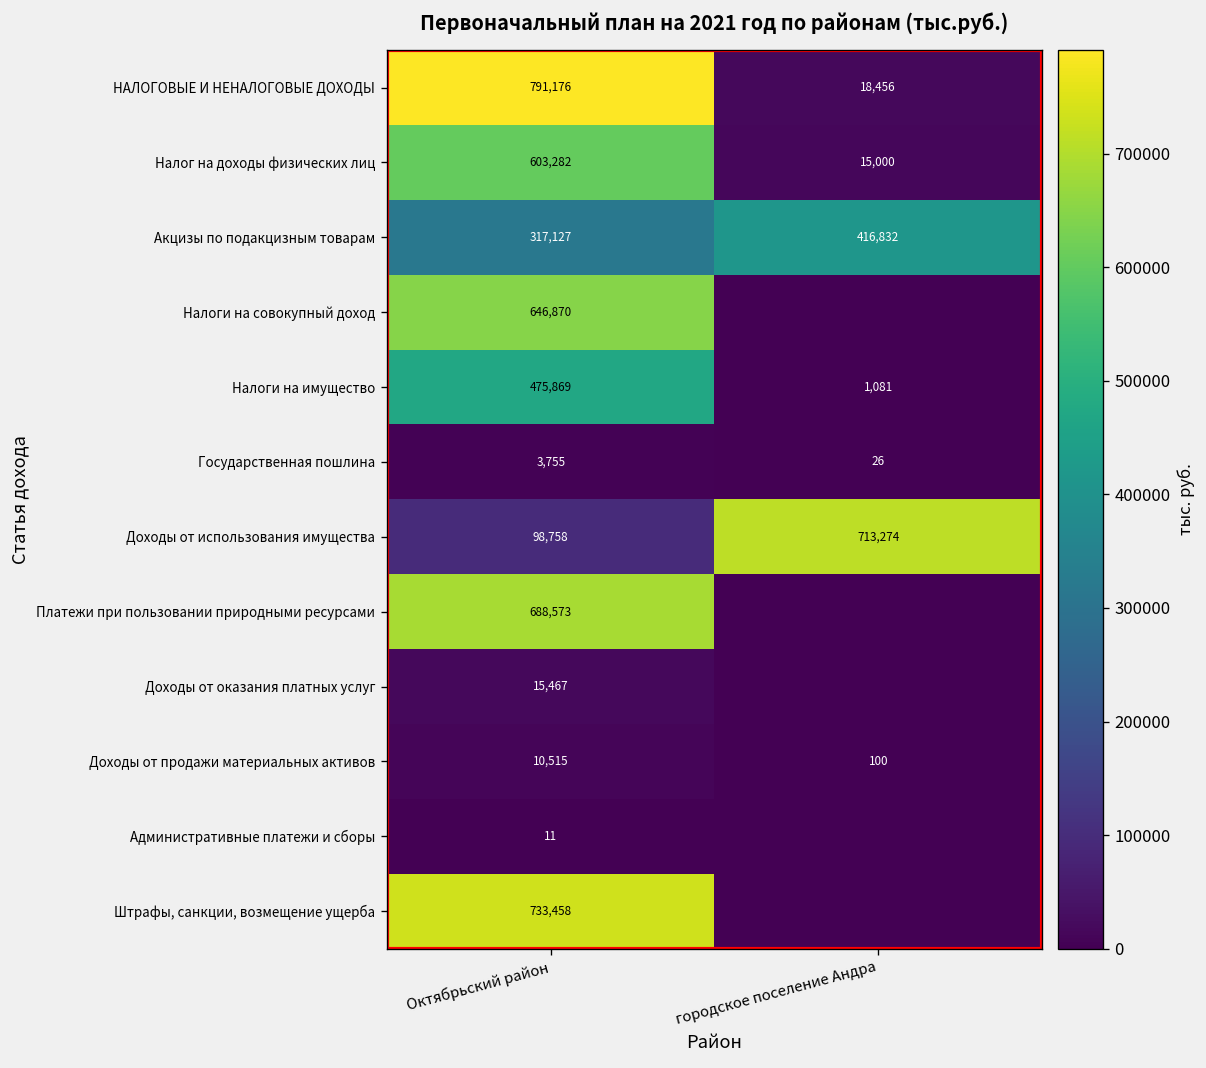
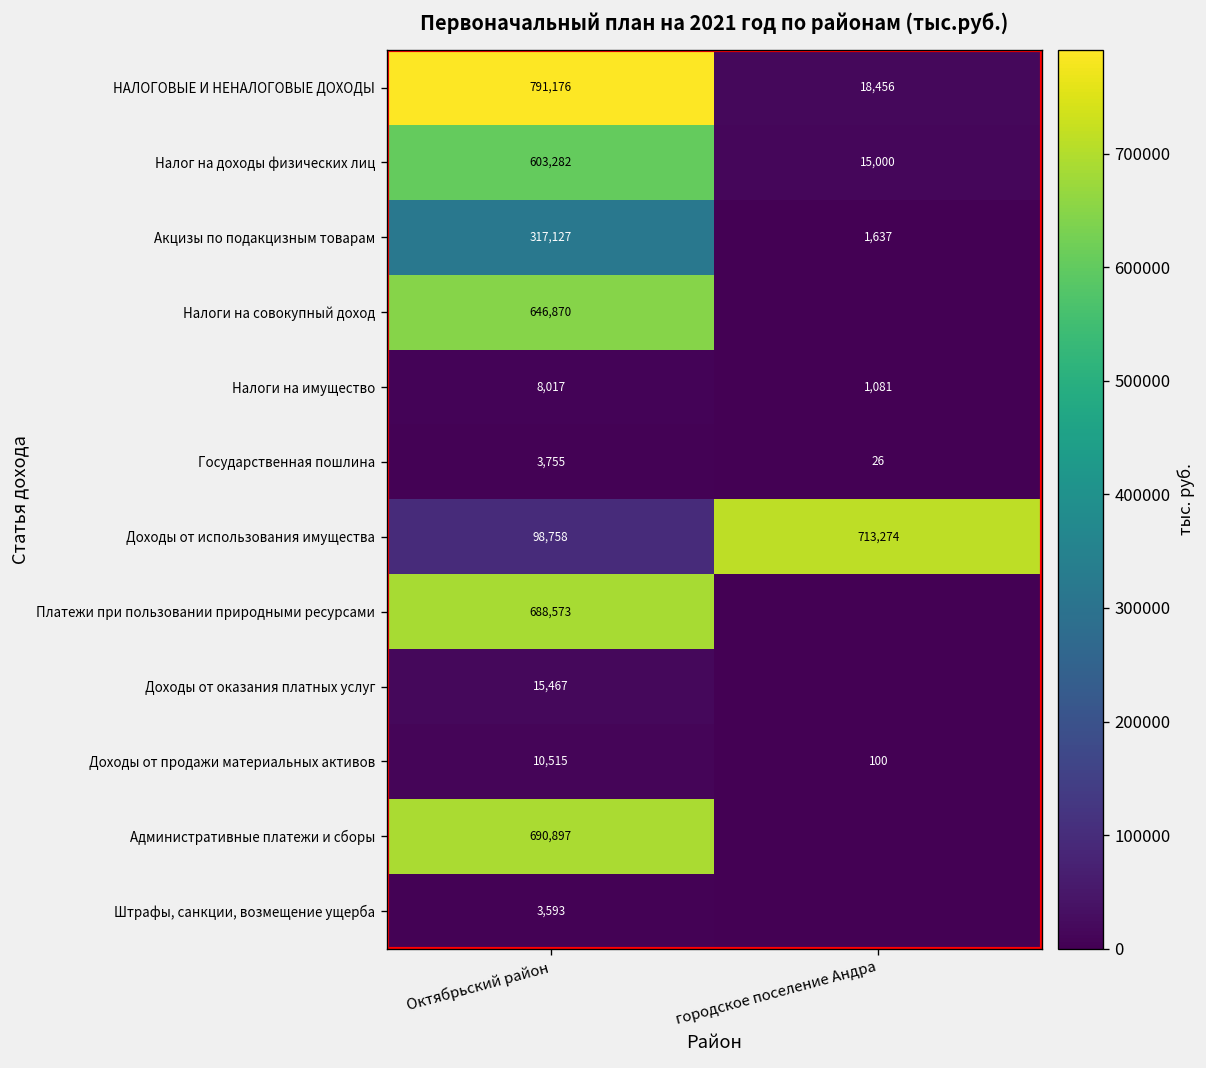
  {
    "НАЛОГОВЫЕ И НЕНАЛОГОВЫЕ ДОХОДЫ": {
      "Октябрьский район": "791,176",
      "городское поселение Андра": "18,456"
    },
    "Налог на доходы физических лиц": {
      "Октябрьский район": "603,282",
      "городское поселение Андра": "15,000"
    },
    "Акцизы по подакцизным товарам": {
      "Октябрьский район": "317,127",
-     "городское поселение Андра": "416,832"
+     "городское поселение Андра": "1,637"
    },
    "Налоги на совокупный доход": {
      "Октябрьский район": "646,870"
    },
    "Налоги на имущество": {
-     "Октябрьский район": "475,869",
+     "Октябрьский район": "8,017",
      "городское поселение Андра": "1,081"
    },
    "Государственная пошлина": {
      "Октябрьский район": "3,755",
      "городское поселение Андра": "26"
    },
    "Доходы от использования имущества": {
      "Октябрьский район": "98,758",
      "городское поселение Андра": "713,274"
    },
    "Платежи при пользовании природными ресурсами": {
      "Октябрьский район": "688,573"
    },
    "Доходы от оказания платных услуг": {
      "Октябрьский район": "15,467"
    },
    "Доходы от продажи материальных активов": {
      "Октябрьский район": "10,515",
      "городское поселение Андра": "100"
    },
    "Административные платежи и сборы": {
-     "Октябрьский район": "11"
+     "Октябрьский район": "690,897"
    },
    "Штрафы, санкции, возмещение ущерба": {
-     "Октябрьский район": "733,458"
+     "Октябрьский район": "3,593"
    }
  }
